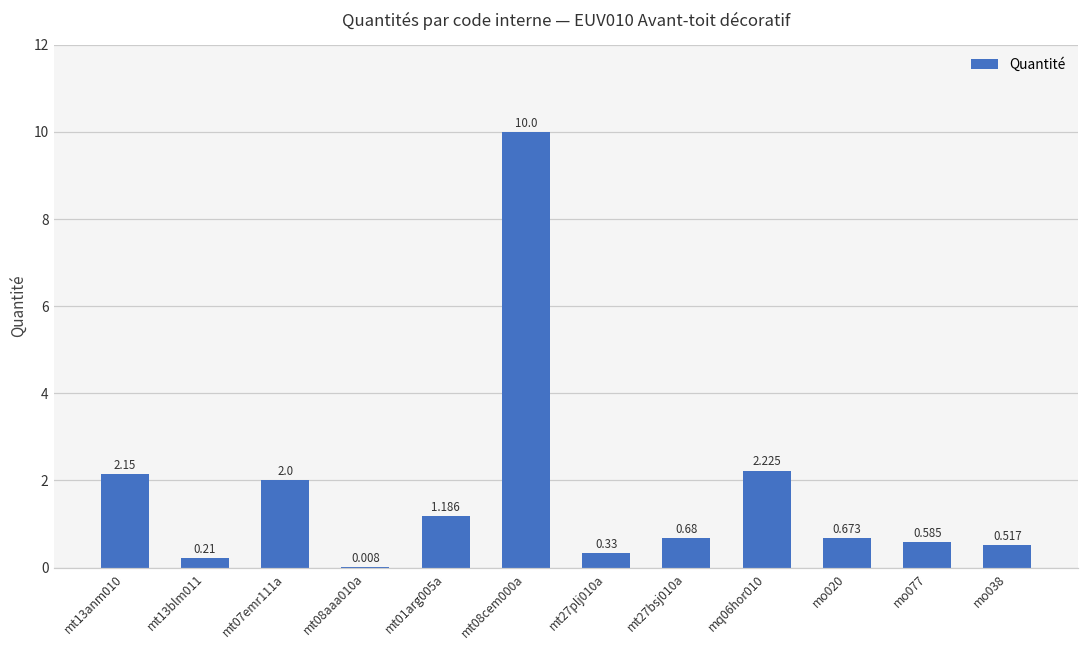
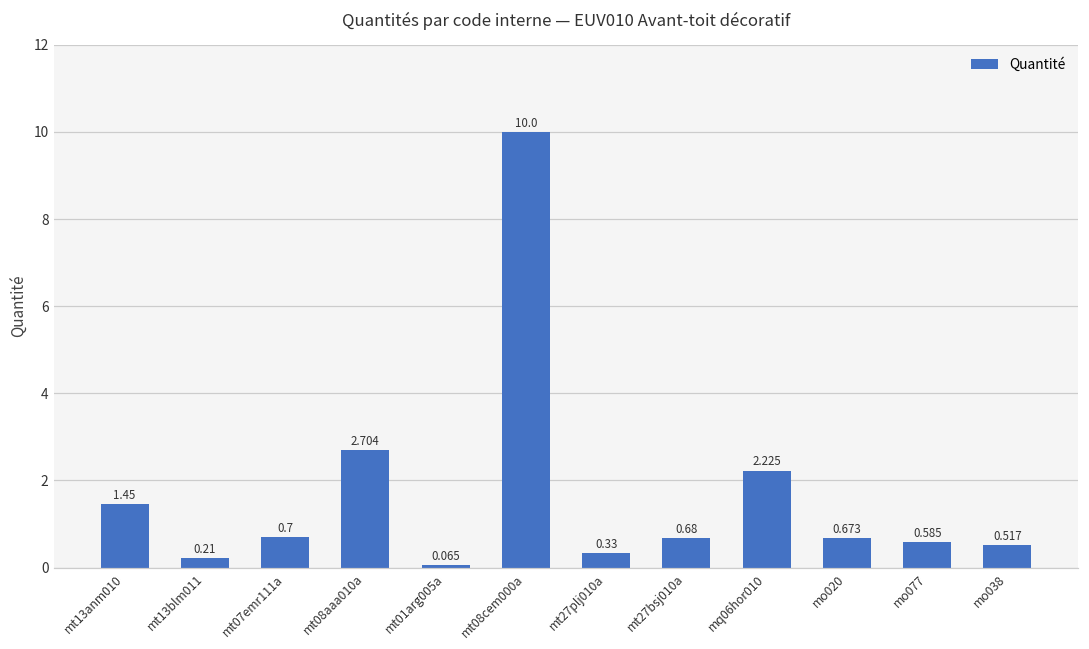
  {
-   "mt13anm010": 2.15,
+   "mt13anm010": 1.45,
    "mt13blm011": 0.21,
-   "mt07emr111a": 2.0,
-   "mt08aaa010a": 0.008,
-   "mt01arg005a": 1.186,
+   "mt07emr111a": 0.7,
+   "mt08aaa010a": 2.704,
+   "mt01arg005a": 0.065,
    "mt08cem000a": 10.0,
    "mt27plj010a": 0.33,
    "mt27bsj010a": 0.68,
    "mq06hor010": 2.225,
    "mo020": 0.673,
    "mo077": 0.585,
    "mo038": 0.517
  }
